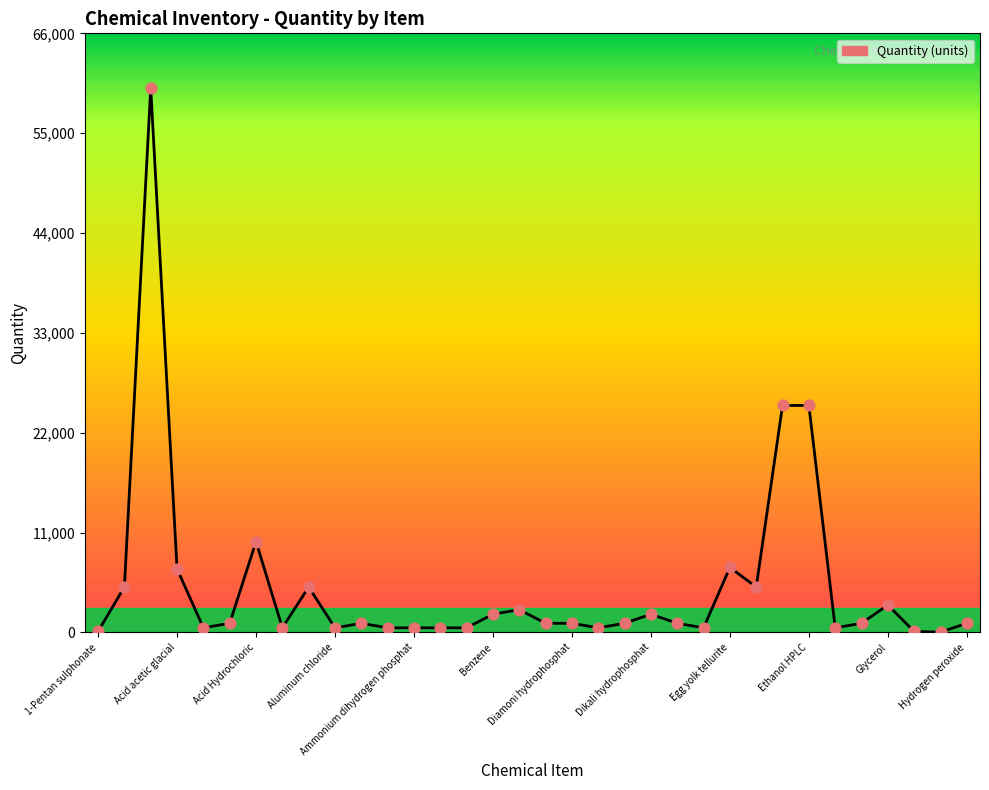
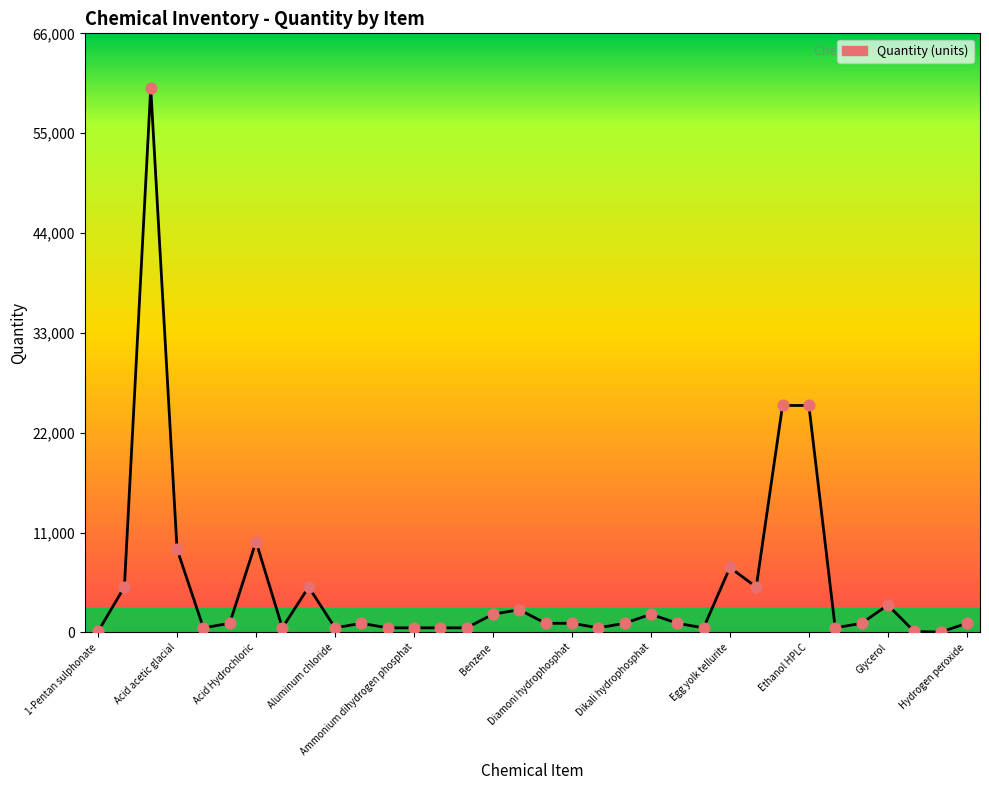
  {
-   "Acid acetic glacial": "7,000",
+   "Acid acetic glacial": "9,000",
    "Acid Hydrochloric": "10,000",
    "Egg yolk tellurite": "7,000",
    "Ethanol HPLC": "25,000",
    "Glycerol": "3,000"
  }
